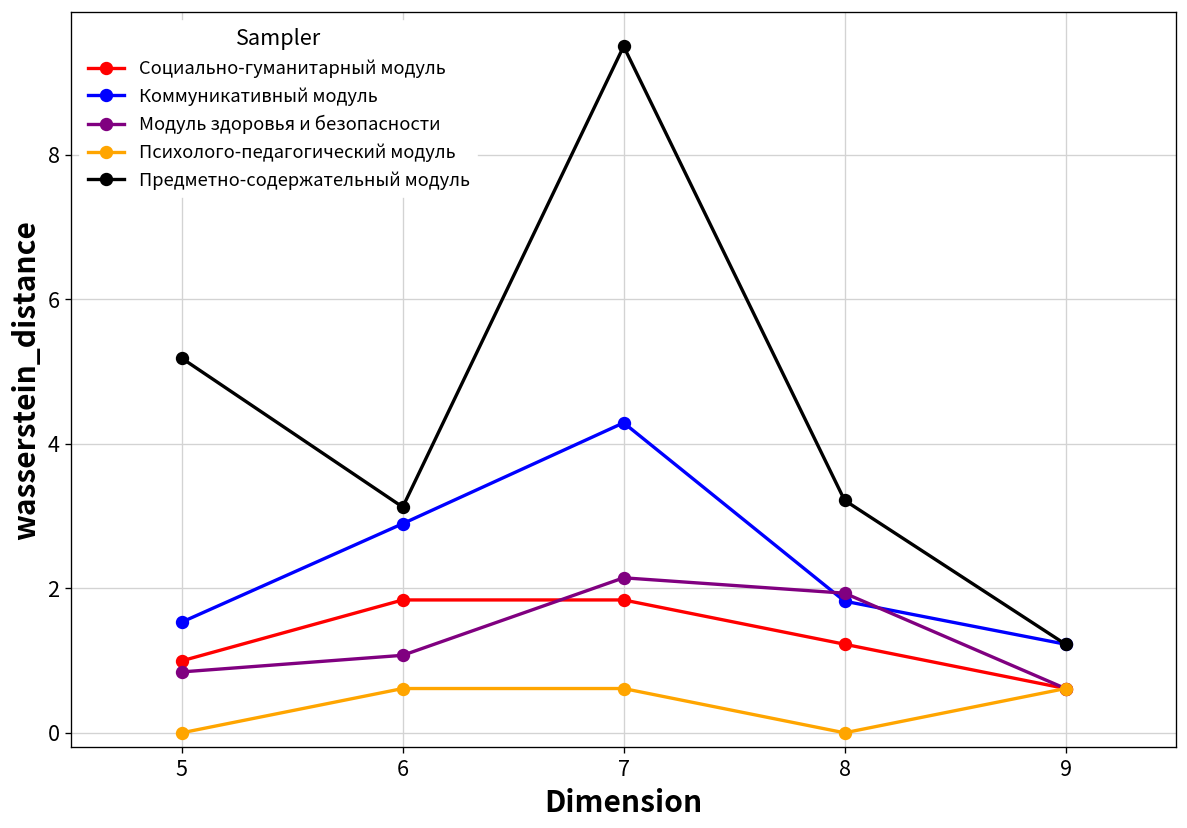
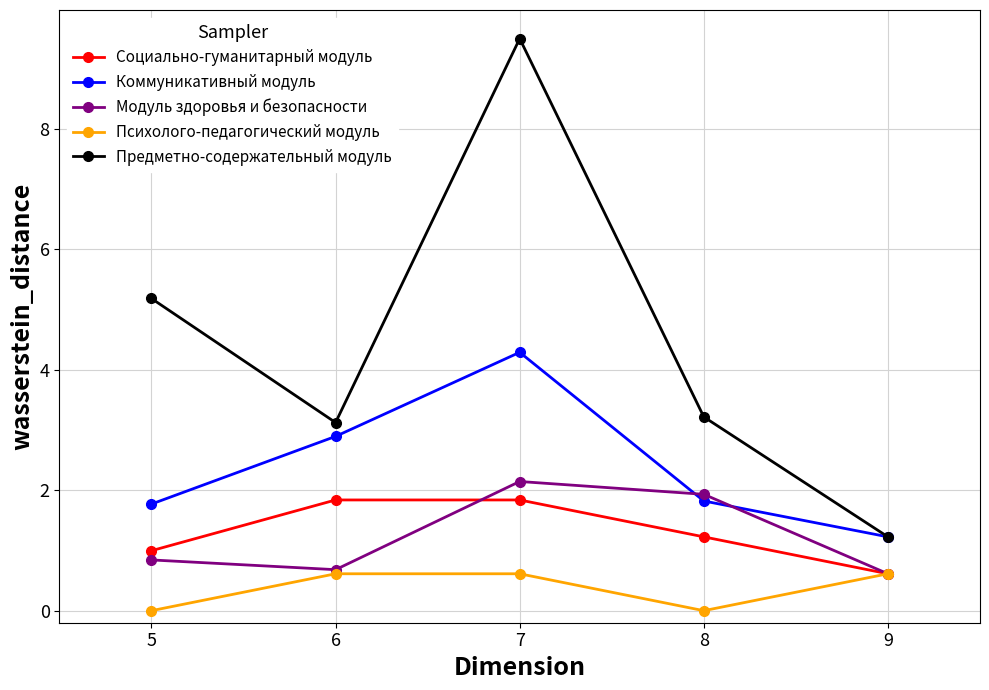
  {
    "Социально-гуманитарный модуль": {
      "5": 1.0,
      "6": 1.8,
      "7": 1.8,
      "8": 1.2
    },
    "Коммуникативный модуль": {
-     "5": 1.5,
+     "5": 1.8,
      "6": 2.9,
      "7": 4.3,
      "8": 1.8
    },
    "Модуль здоровья и безопасности": {
      "5": 0.8,
-     "6": 1.1,
+     "6": 0.7,
      "7": 2.1,
      "8": 1.9
    },
    "Психолого-педагогический модуль": {
      "5": 0.0,
      "6": 0.6,
      "7": 0.6,
      "8": 0.0
    },
    "Предметно-содержательный модуль": {
      "5": 5.2,
      "6": 3.1,
      "7": 9.5,
      "8": 3.2
    }
  }
